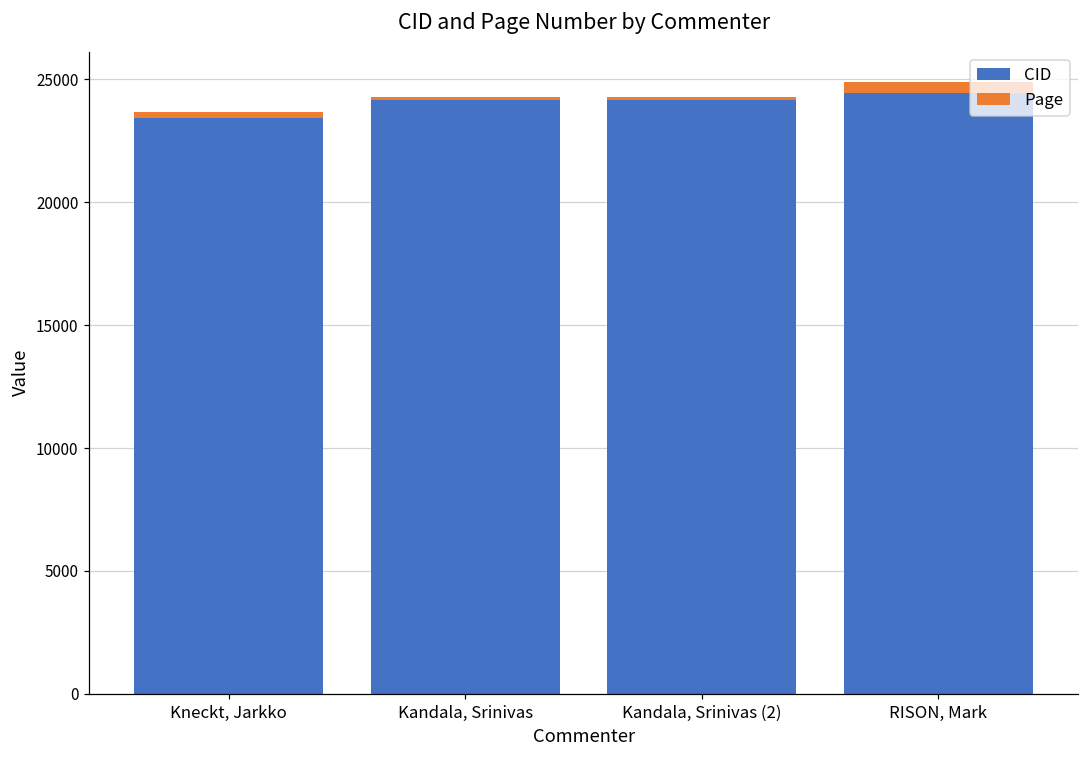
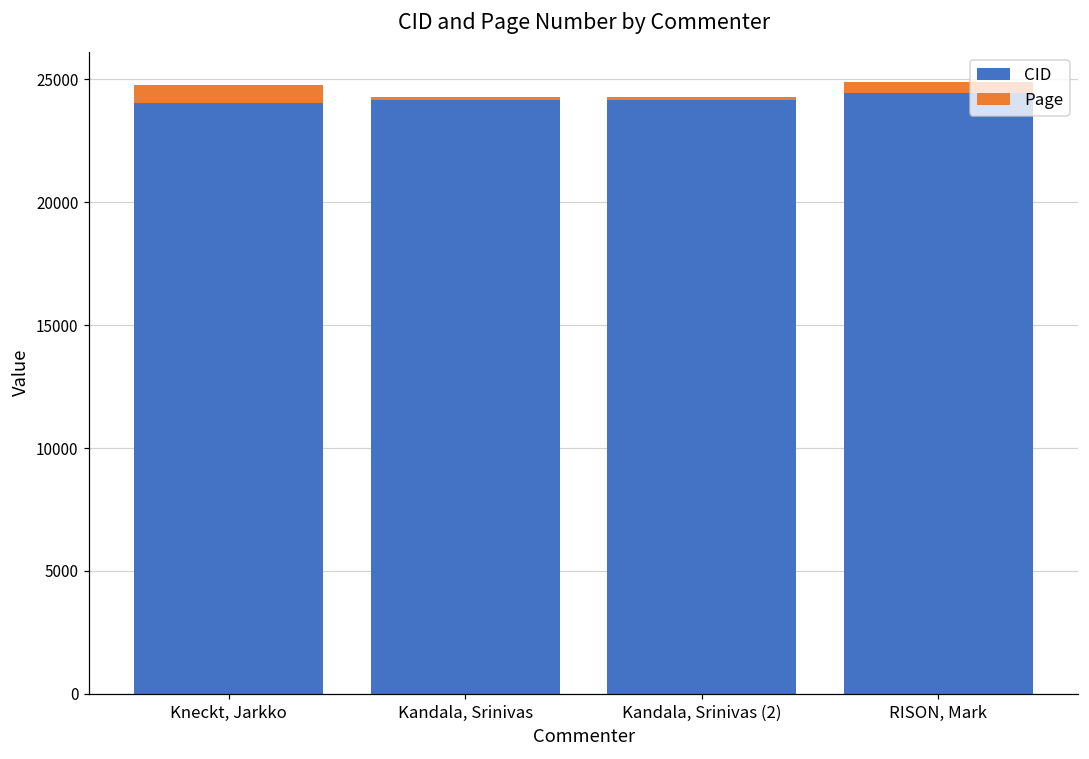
  {
    "CID": {
-     "Kneckt, Jarkko": 23400,
+     "Kneckt, Jarkko": 24000,
      "Kandala, Srinivas": 24200,
      "Kandala, Srinivas (2)": 24200,
      "RISON, Mark": 24500
    },
    "Page": {
-     "Kneckt, Jarkko": 200,
+     "Kneckt, Jarkko": 700,
      "Kandala, Srinivas": 100,
      "Kandala, Srinivas (2)": 100,
      "RISON, Mark": 400
    }
  }
